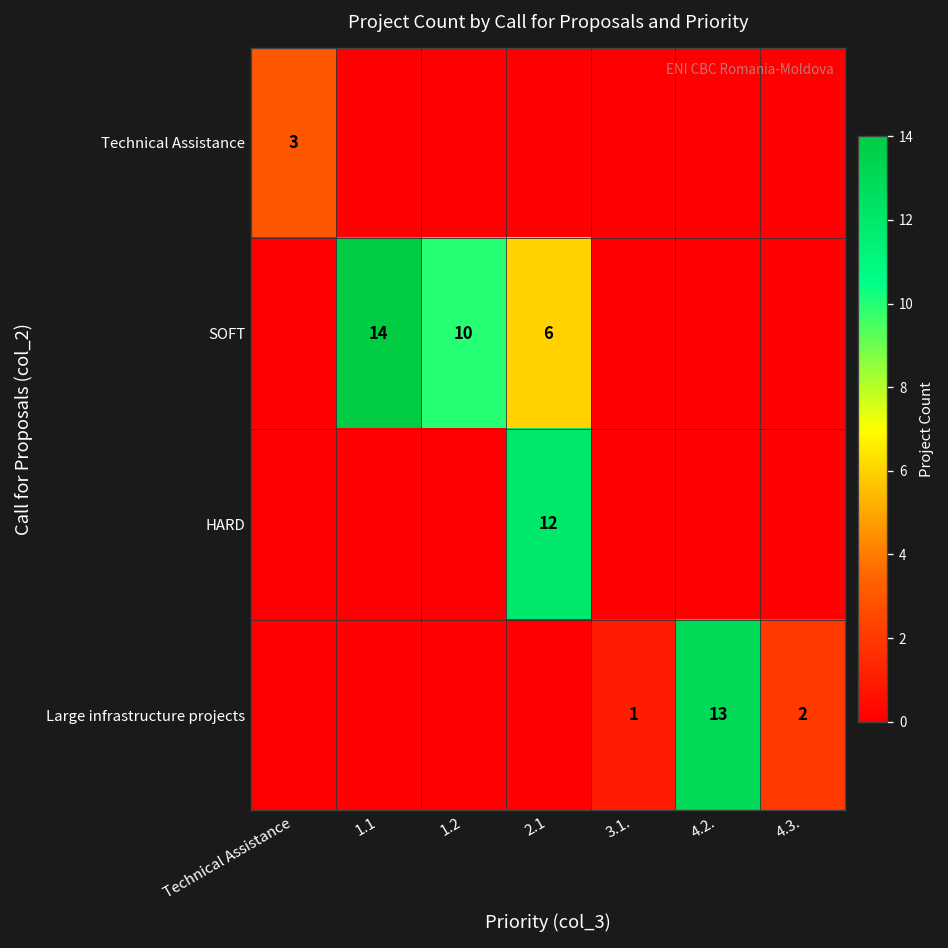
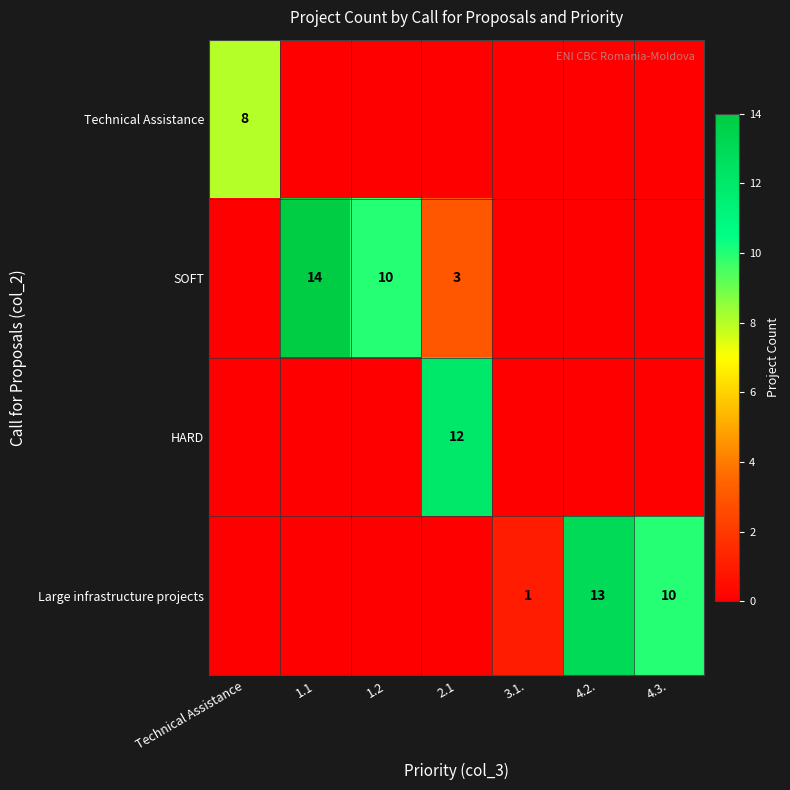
  {
    "Technical Assistance": {
-     "Technical Assistance": 3
+     "Technical Assistance": 8
    },
    "SOFT": {
      "1.1": 14,
      "1.2": 10,
-     "2.1": 6
+     "2.1": 3
    },
    "HARD": {
      "2.1": 12
    },
    "Large infrastructure projects": {
      "3.1.": 1,
      "4.2.": 13,
-     "4.3.": 2
+     "4.3.": 10
    }
  }
